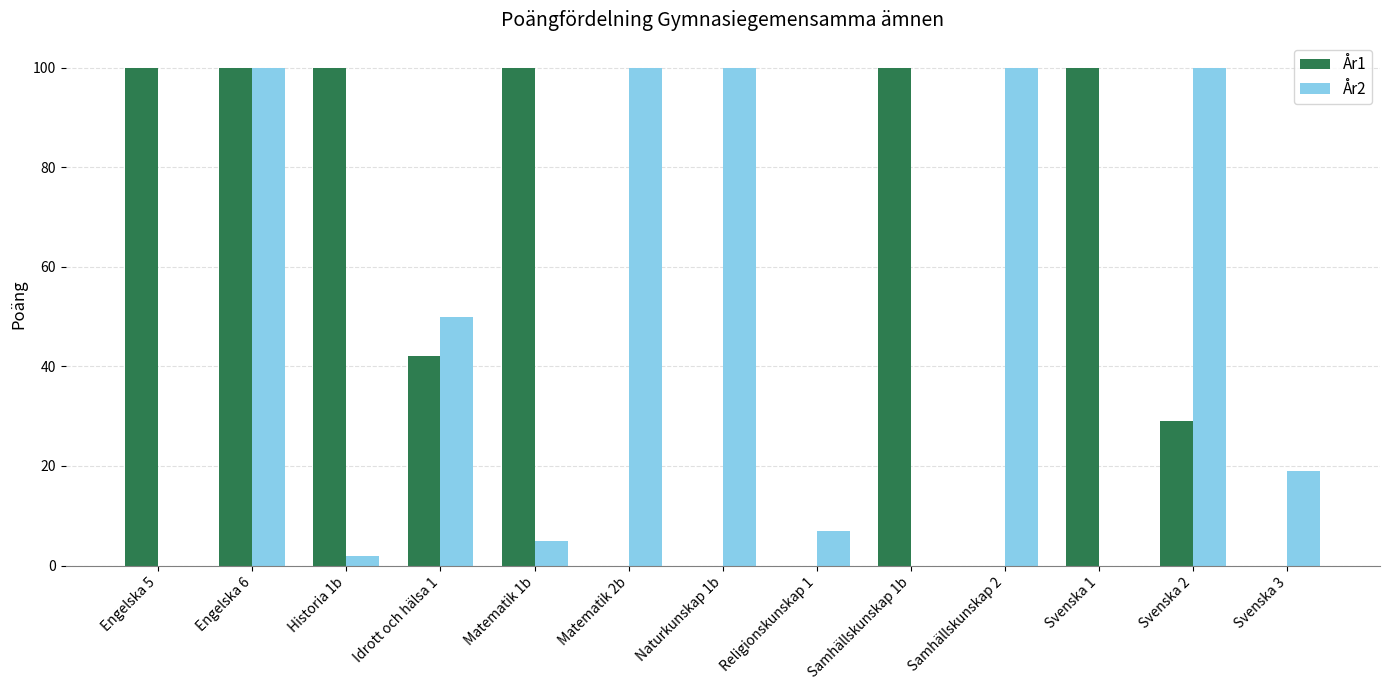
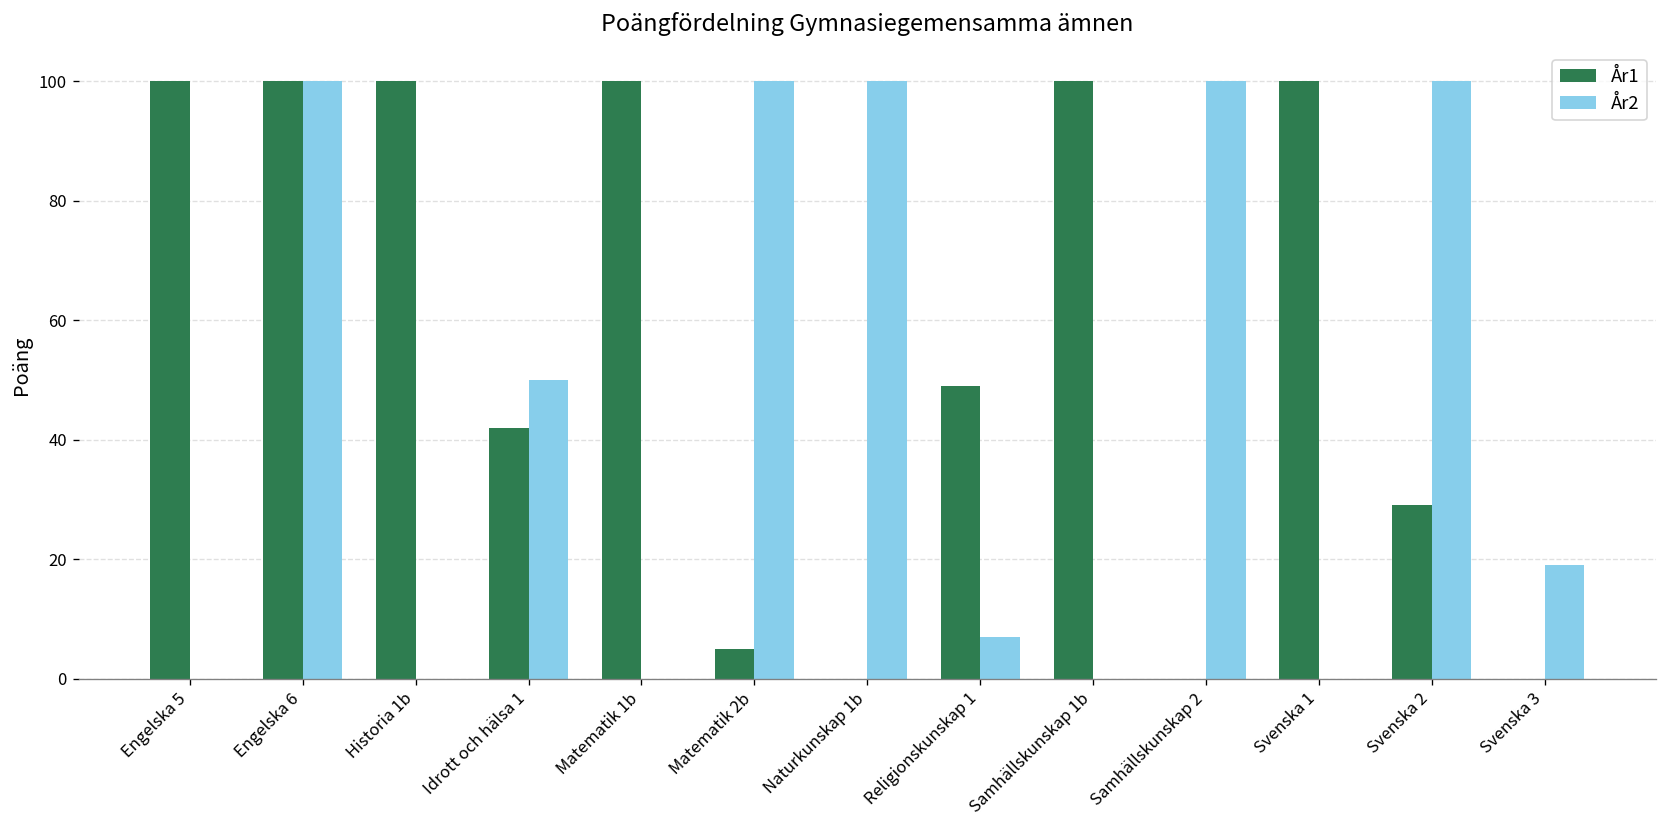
  {
    "År1": {
      "Engelska 5": 100,
      "Engelska 6": 100,
      "Historia 1b": 100,
      "Idrott och hälsa 1": 42,
      "Matematik 1b": 100,
-     "Matematik 2b": 0,
+     "Matematik 2b": 5,
      "Naturkunskap 1b": 0,
-     "Religionskunskap 1": 0,
+     "Religionskunskap 1": 49,
      "Samhällskunskap 1b": 100,
      "Samhällskunskap 2": 0,
      "Svenska 1": 100,
      "Svenska 2": 29,
      "Svenska 3": 0
    },
    "År2": {
      "Engelska 5": 0,
      "Engelska 6": 100,
-     "Historia 1b": 2,
+     "Historia 1b": 0,
      "Idrott och hälsa 1": 50,
-     "Matematik 1b": 5,
+     "Matematik 1b": 0,
      "Matematik 2b": 100,
      "Naturkunskap 1b": 100,
      "Religionskunskap 1": 7,
      "Samhällskunskap 1b": 0,
      "Samhällskunskap 2": 100,
      "Svenska 1": 0,
      "Svenska 2": 100,
      "Svenska 3": 19
    }
  }
